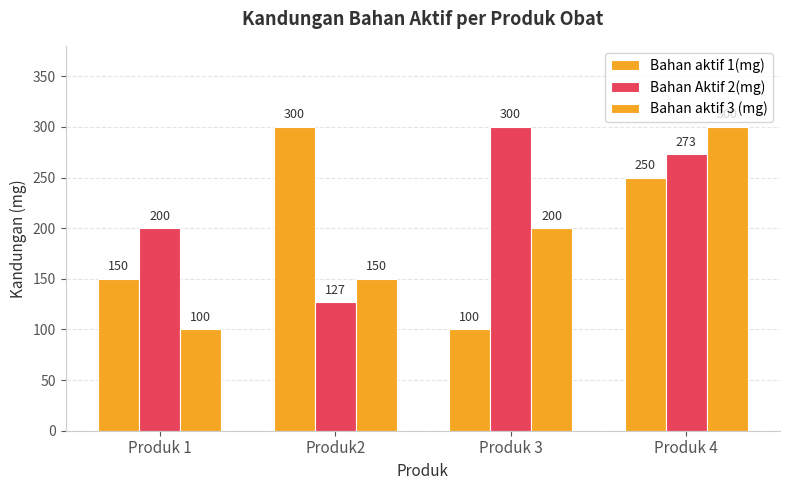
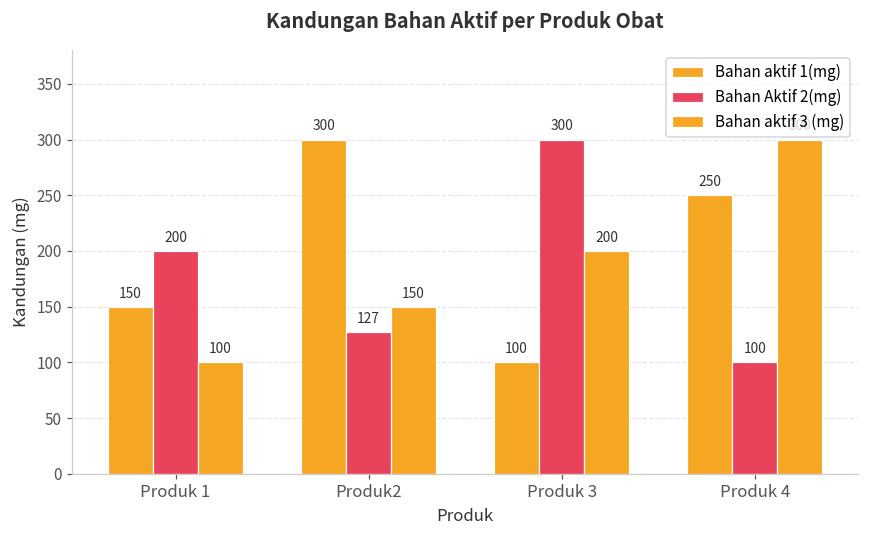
  {
    "Bahan Aktif 2(mg)": {
      "Produk 1": 200,
      "Produk2": 127,
      "Produk 3": 300,
-     "Produk 4": 273
+     "Produk 4": 100
    }
  }
